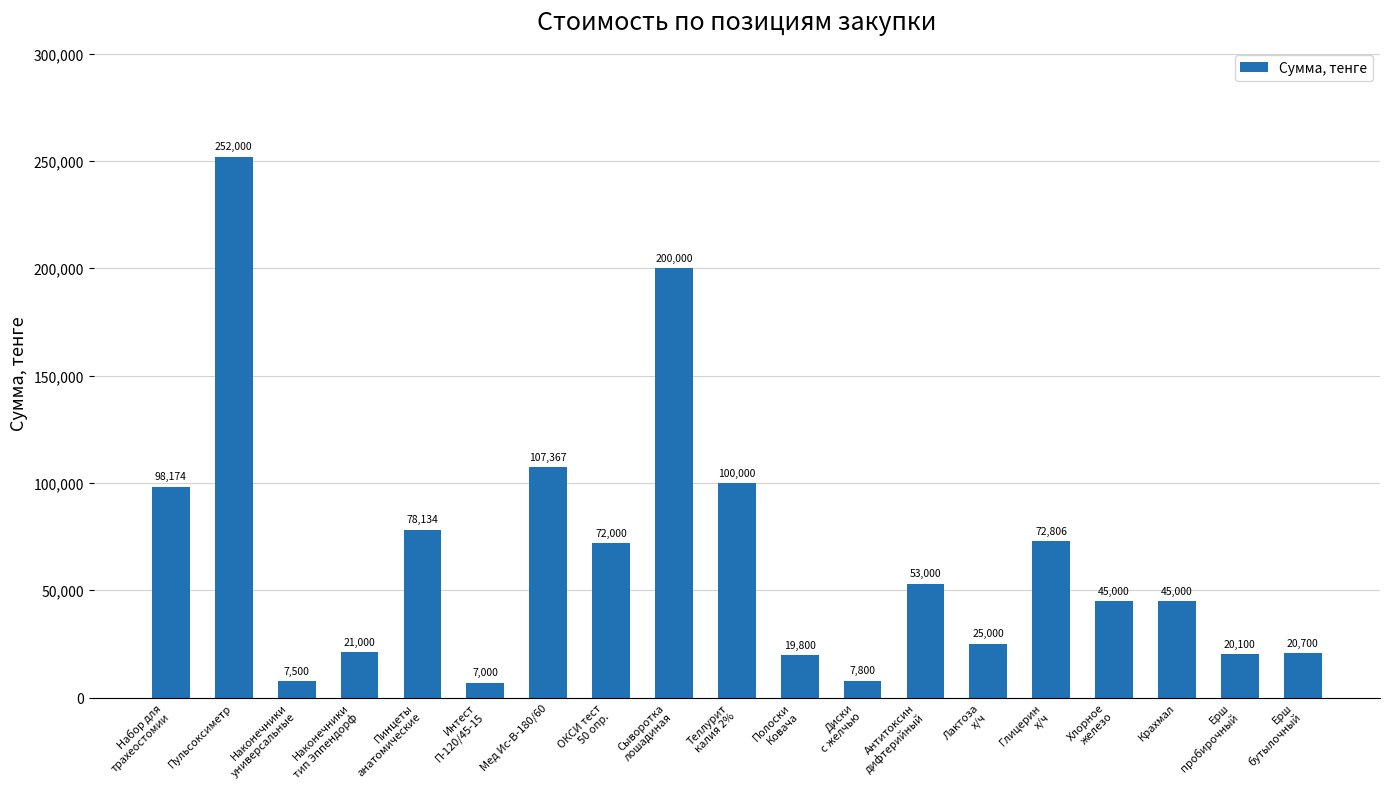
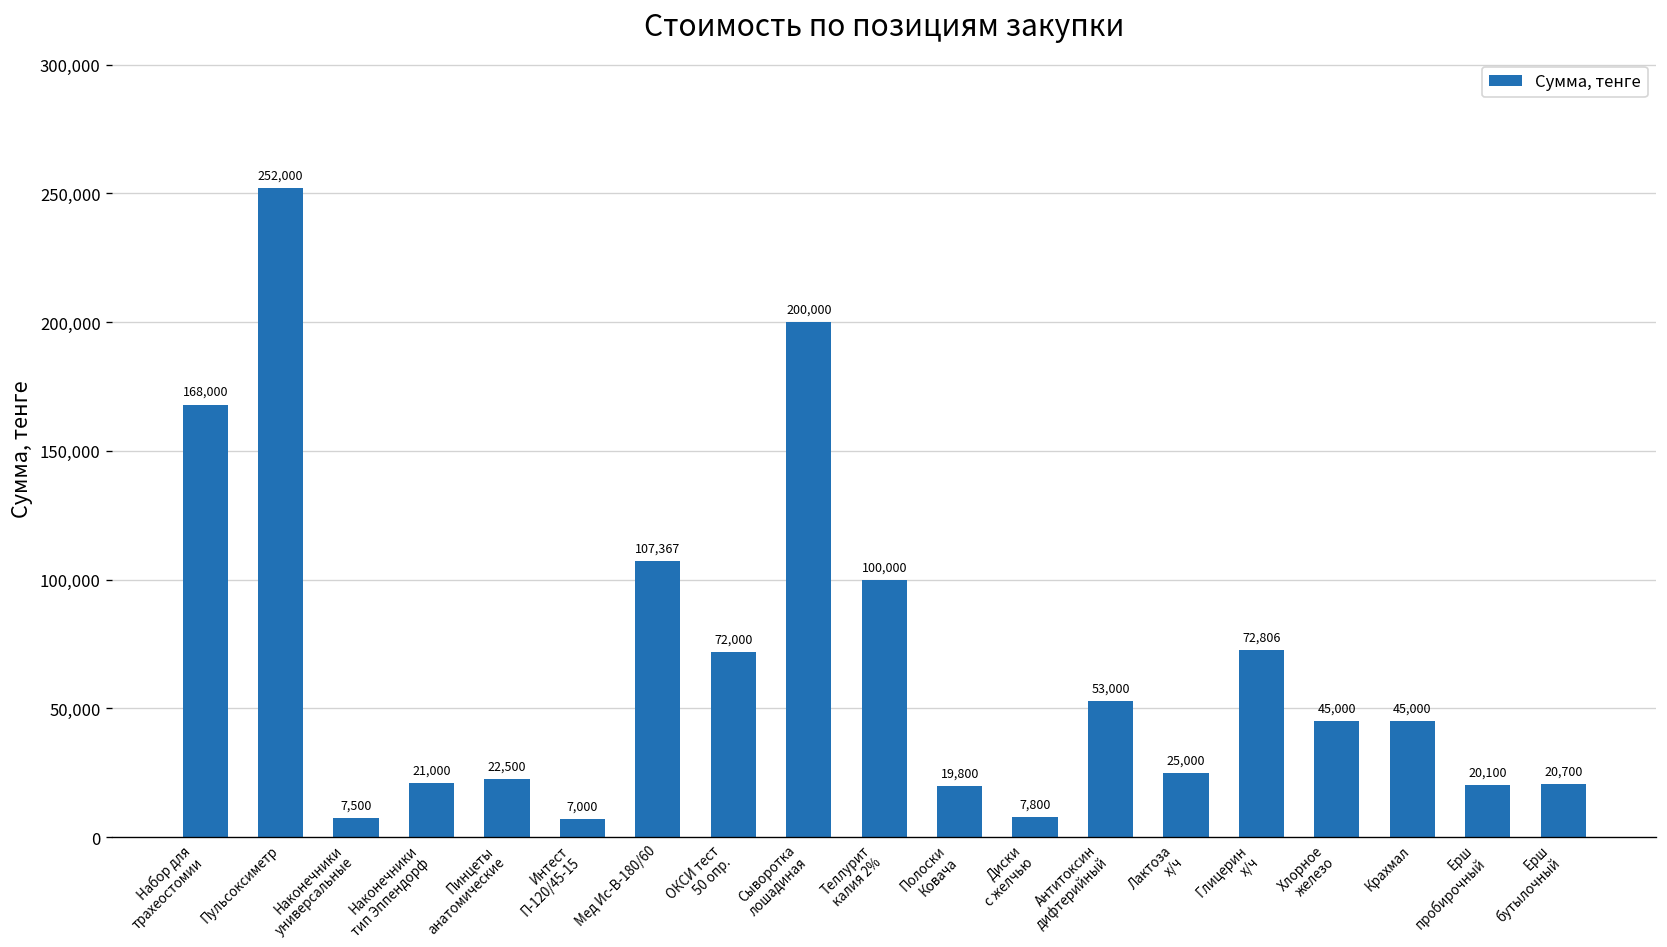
  {
-   "Набор для трахеостомии": "98,174",
+   "Набор для трахеостомии": "168,000",
    "Пульсоксиметр": "252,000",
    "Наконечники универсальные": "7,500",
    "Наконечники тип Эппендорф": "21,000",
-   "Пинцеты анатомические": "78,134",
+   "Пинцеты анатомические": "22,500",
    "Интест П-120/45-15": "7,000",
    "Мед Ис-В-180/60": "107,367",
    "ОКСИ тест 50 опр.": "72,000",
    "Сыворотка лошадиная": "200,000",
    "Теллурит калия 2%": "100,000",
    "Полоски Ковача": "19,800",
    "Диски с желчью": "7,800",
    "Антитоксин дифтерийный": "53,000",
    "Лактоза х/ч": "25,000",
    "Глицерин х/ч": "72,806",
    "Хлорное железо": "45,000",
    "Крахмал": "45,000",
    "Ерш пробирочный": "20,100",
    "Ерш бутылочный": "20,700"
  }
